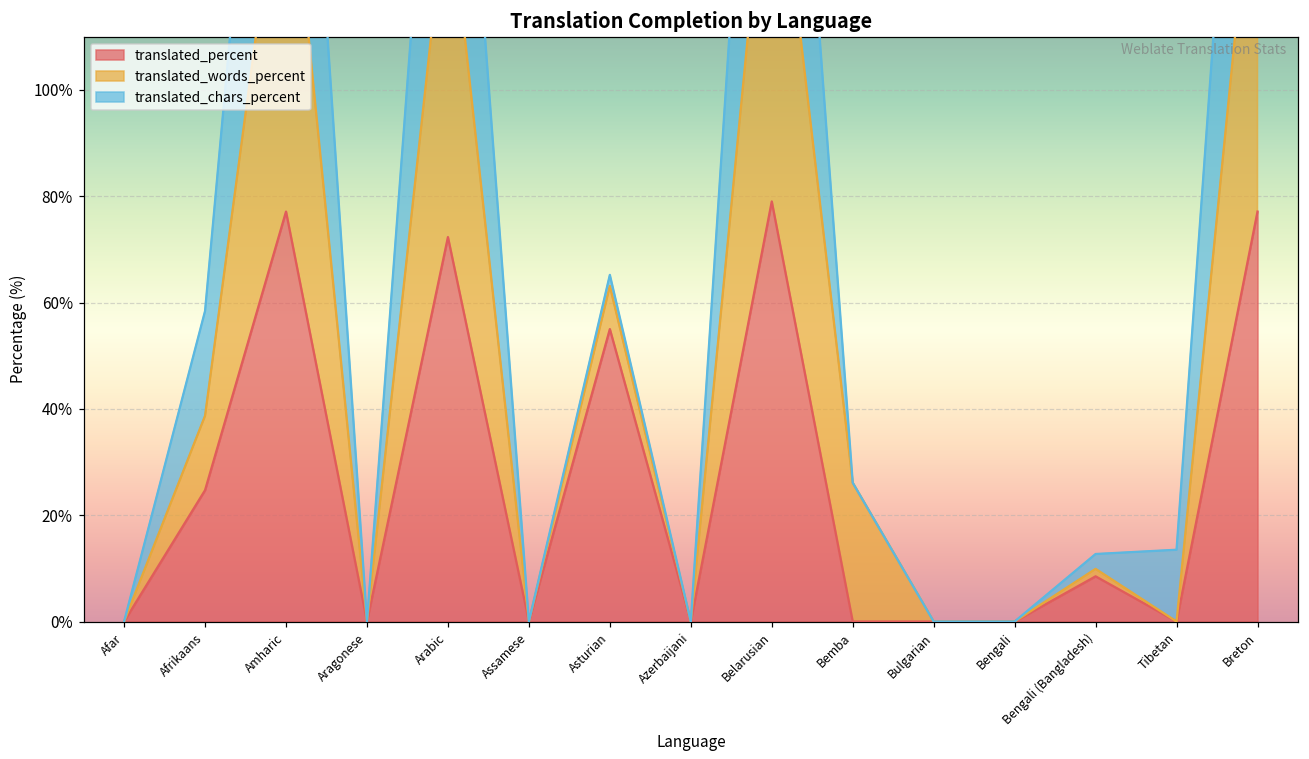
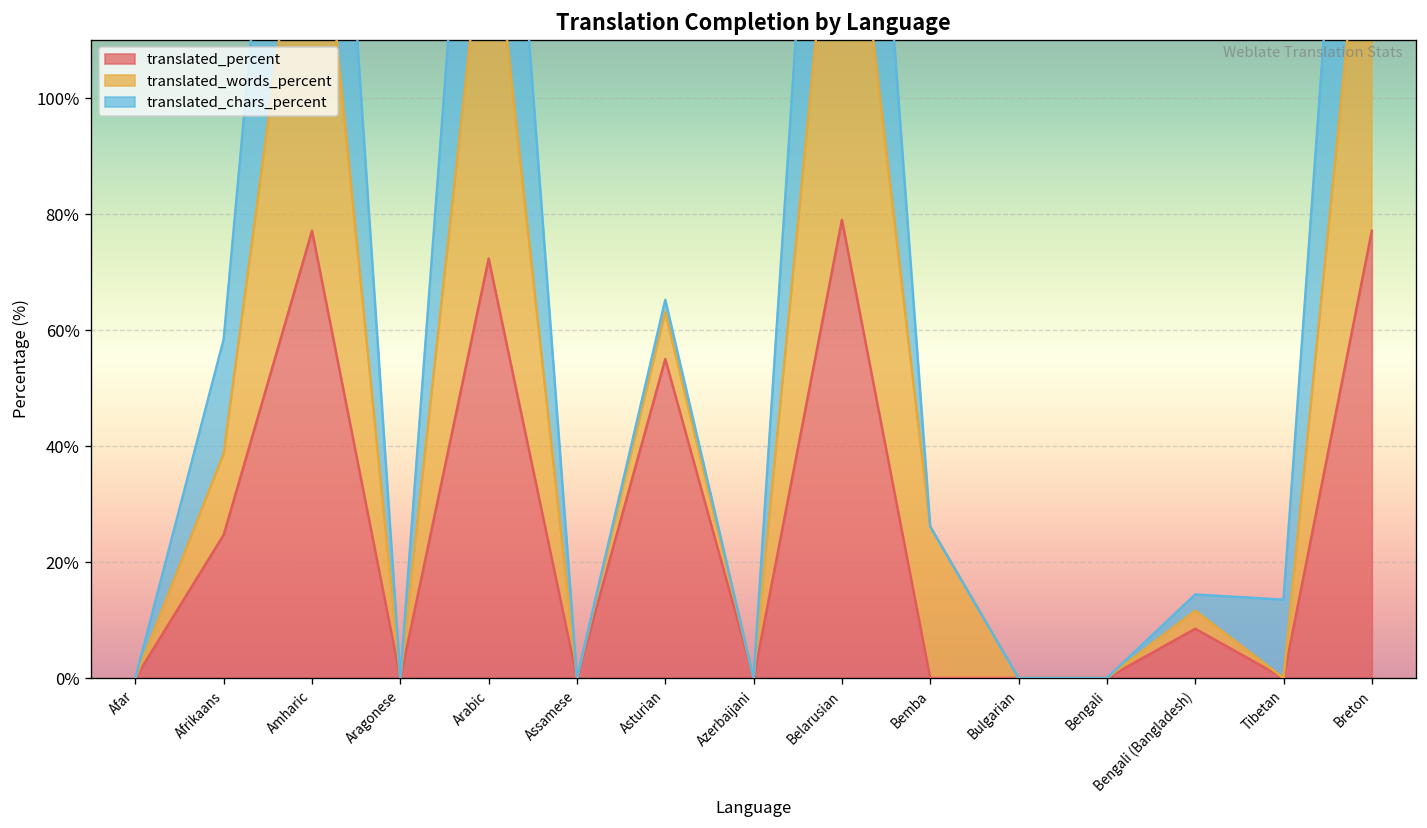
  {
    "translated_percent": {
      "Afrikaans": "25%",
      "Amharic": "77%",
      "Arabic": "72%",
      "Asturian": "55%",
      "Belarusian": "79%",
      "Bemba": "0%",
      "Bengali (Bangladesh)": "9%",
      "Breton": "77%"
    },
    "translated_words_percent": {
      "Afrikaans": "14%",
      "Asturian": "8%",
-     "Bengali (Bangladesh)": "1%"
+     "Bengali (Bangladesh)": "3%"
    },
    "translated_chars_percent": {
      "Afrikaans": "20%",
      "Asturian": "2%",
      "Bengali (Bangladesh)": "3%",
      "Tibetan": "14%"
    }
  }
